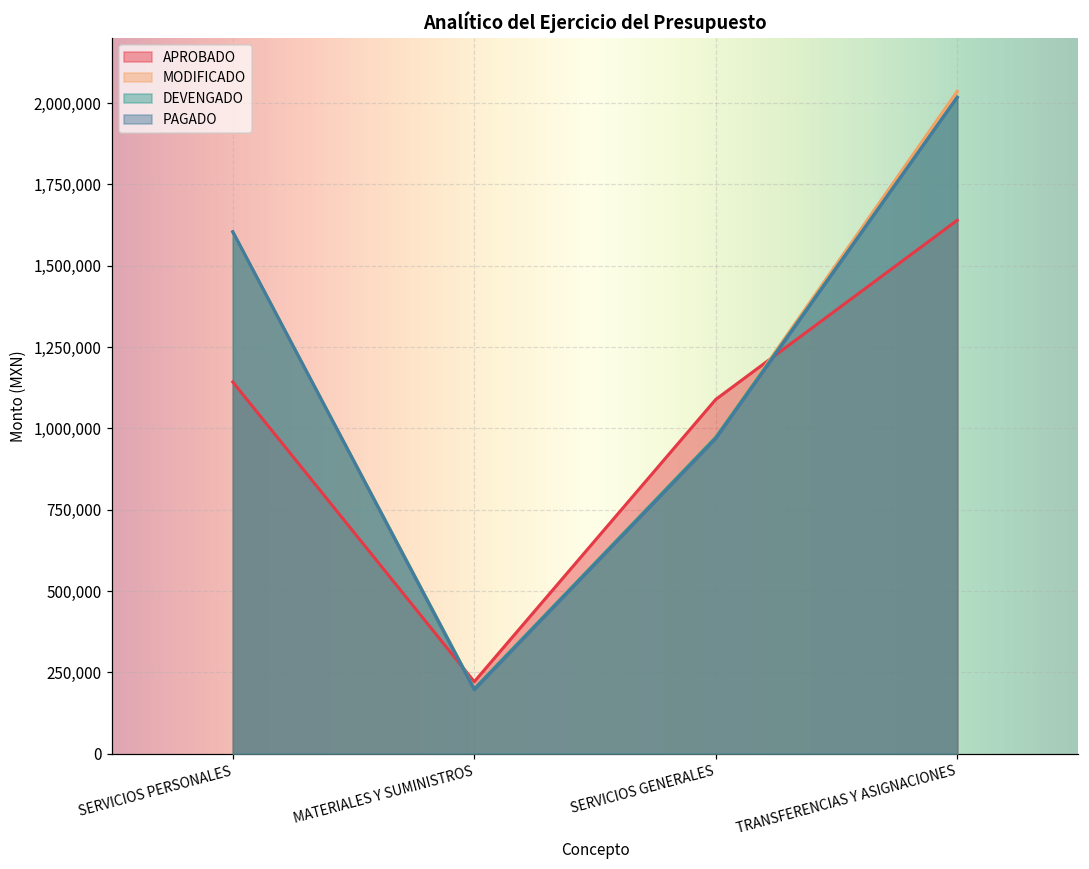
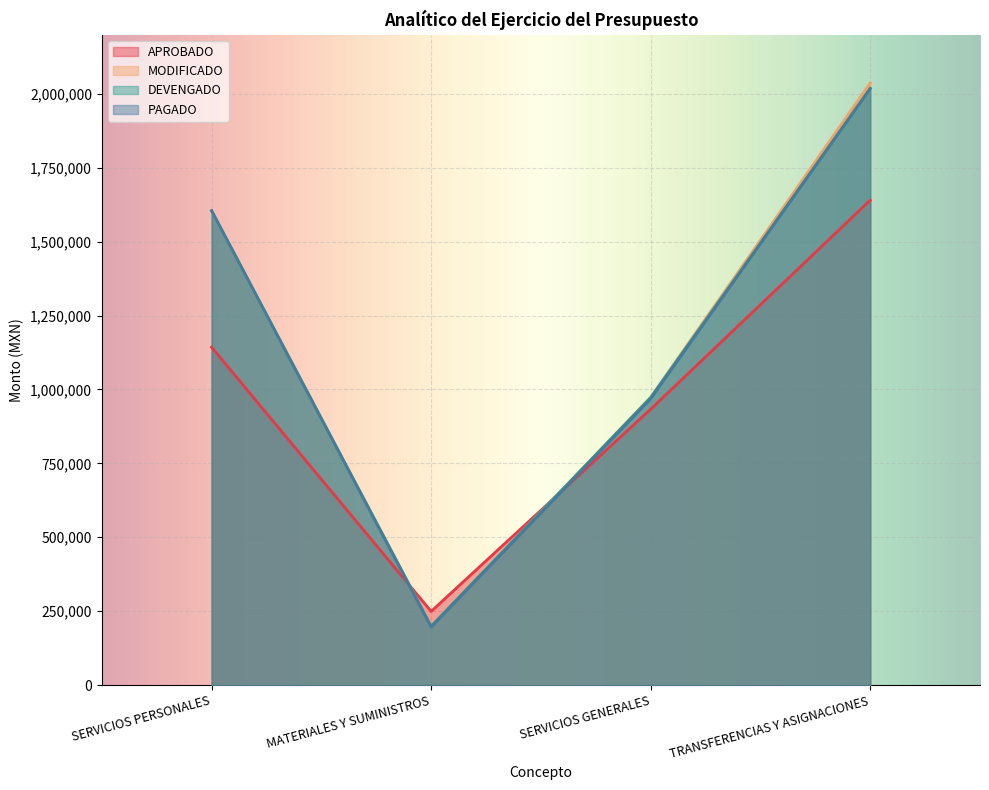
  {
    "APROBADO": {
      "SERVICIOS PERSONALES": "1,140,000",
-     "MATERIALES Y SUMINISTROS": "220,000",
-     "SERVICIOS GENERALES": "1,090,000",
+     "MATERIALES Y SUMINISTROS": "250,000",
+     "SERVICIOS GENERALES": "930,000",
      "TRANSFERENCIAS Y ASIGNACIONES": "1,640,000"
    },
    "MODIFICADO": {
      "TRANSFERENCIAS Y ASIGNACIONES": "2,040,000"
    }
  }
